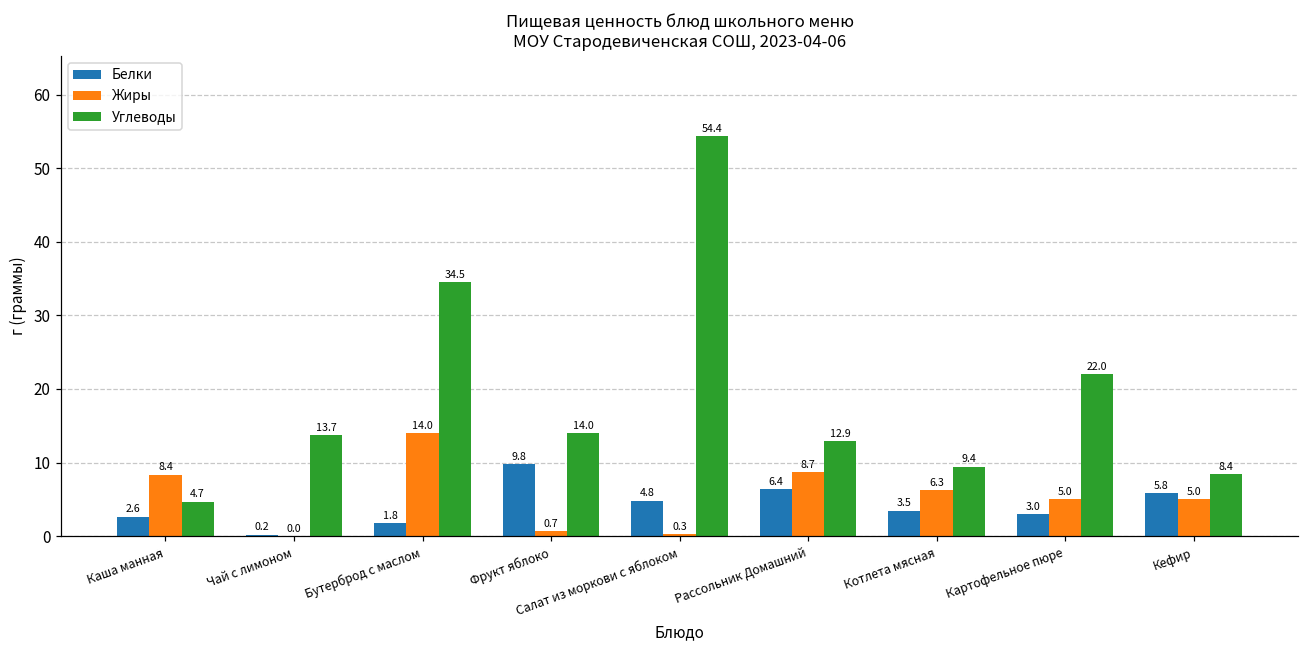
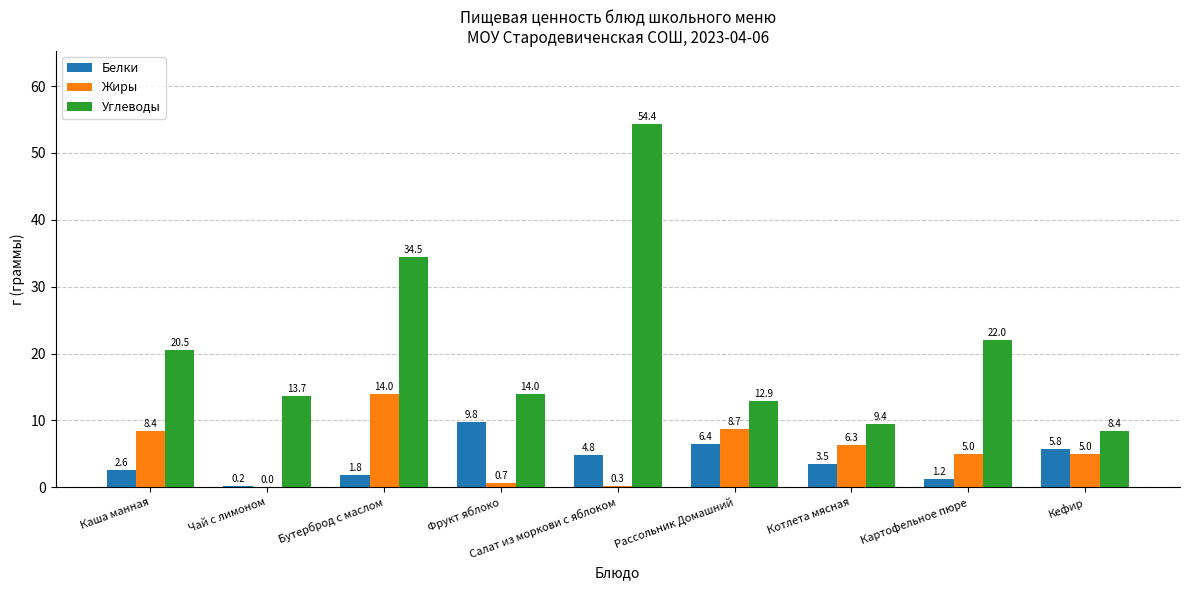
  {
    "Белки": {
      "Каша манная": 2.6,
      "Чай с лимоном": 0.2,
      "Бутерброд с маслом": 1.8,
      "Фрукт яблоко": 9.8,
      "Салат из моркови с яблоком": 4.8,
      "Рассольник Домашний": 6.4,
      "Котлета мясная": 3.5,
-     "Картофельное пюре": 3.0,
+     "Картофельное пюре": 1.2,
      "Кефир": 5.8
    },
    "Жиры": {
      "Каша манная": 8.4,
      "Чай с лимоном": 0.0,
      "Бутерброд с маслом": 14.0,
      "Фрукт яблоко": 0.7,
      "Салат из моркови с яблоком": 0.3,
      "Рассольник Домашний": 8.7,
      "Котлета мясная": 6.3,
      "Картофельное пюре": 5.0,
      "Кефир": 5.0
    },
    "Углеводы": {
-     "Каша манная": 4.7,
+     "Каша манная": 20.5,
      "Чай с лимоном": 13.7,
      "Бутерброд с маслом": 34.5,
      "Фрукт яблоко": 14.0,
      "Салат из моркови с яблоком": 54.4,
      "Рассольник Домашний": 12.9,
      "Котлета мясная": 9.4,
      "Картофельное пюре": 22.0,
      "Кефир": 8.4
    }
  }
